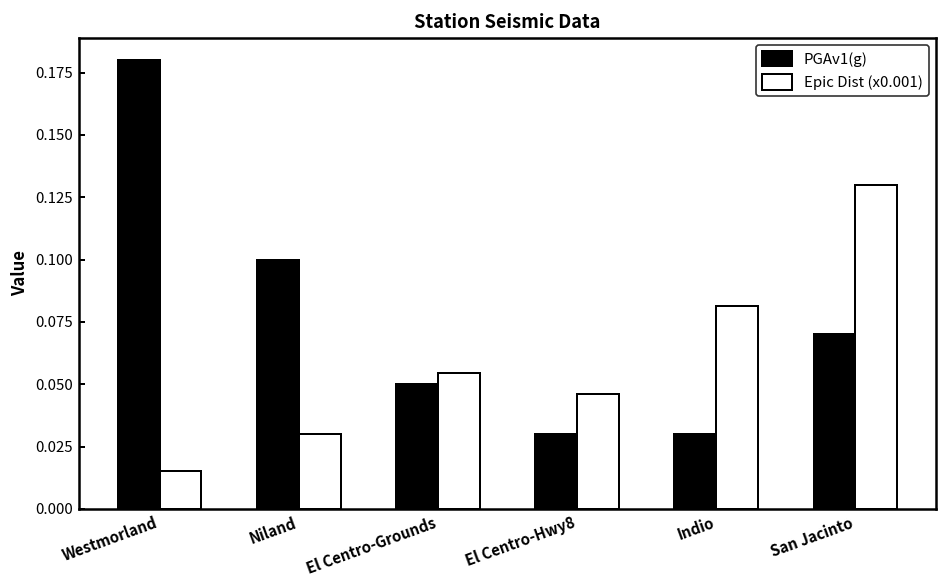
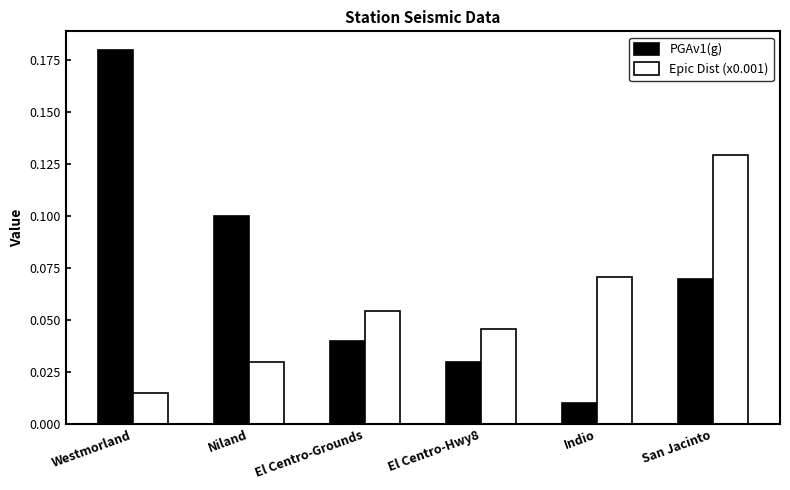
  {
    "PGAv1(g)": {
      "Westmorland": 0.18,
      "Niland": 0.10,
-     "El Centro-Grounds": 0.05,
+     "El Centro-Grounds": 0.04,
      "El Centro-Hwy8": 0.03,
-     "Indio": 0.03,
+     "Indio": 0.01,
      "San Jacinto": 0.07
    },
    "Epic Dist (x0.001)": {
      "Westmorland": 0.015,
      "Niland": 0.030,
      "El Centro-Grounds": 0.054,
      "El Centro-Hwy8": 0.046,
-     "Indio": 0.081,
+     "Indio": 0.071,
      "San Jacinto": 0.130
    }
  }
